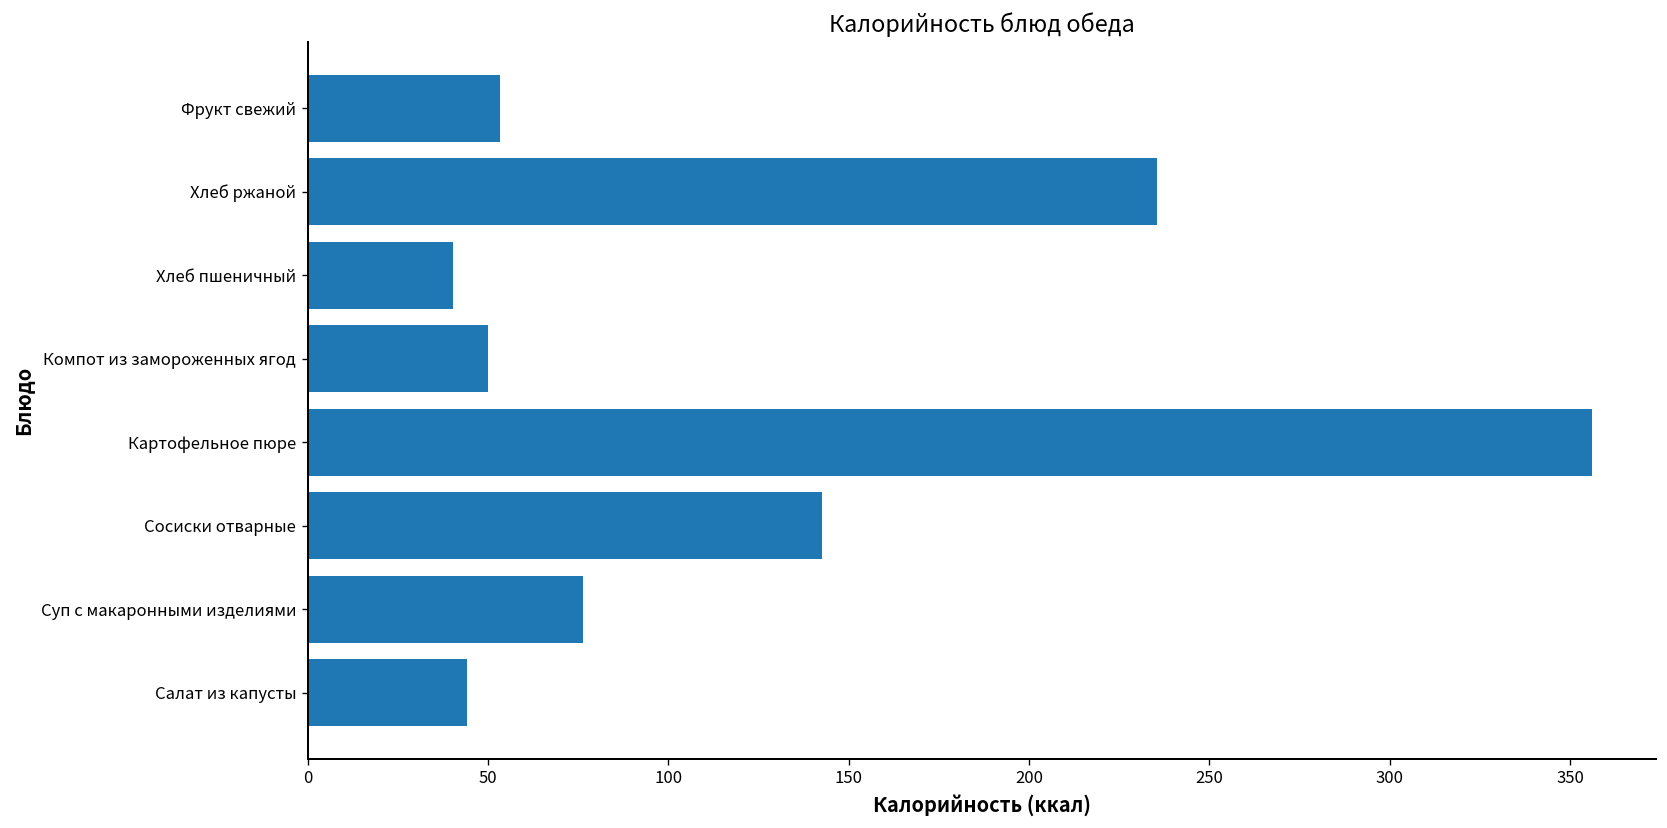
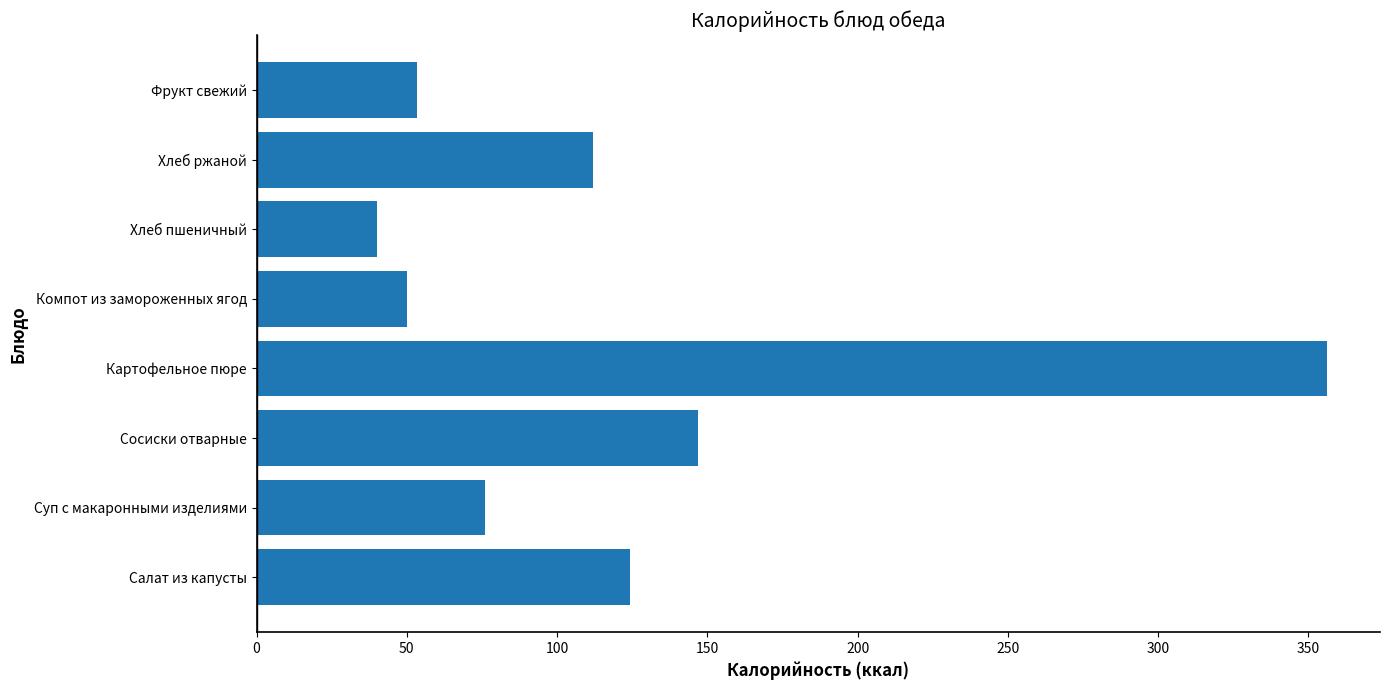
  {
    "Фрукт свежий": 53,
-   "Хлеб ржаной": 236,
+   "Хлеб ржаной": 112,
    "Хлеб пшеничный": 40,
    "Компот из замороженных ягод": 50,
    "Картофельное пюре": 356,
-   "Сосиски отварные": 143,
+   "Сосиски отварные": 147,
    "Суп с макаронными изделиями": 76,
-   "Салат из капусты": 44
+   "Салат из капусты": 124
  }
